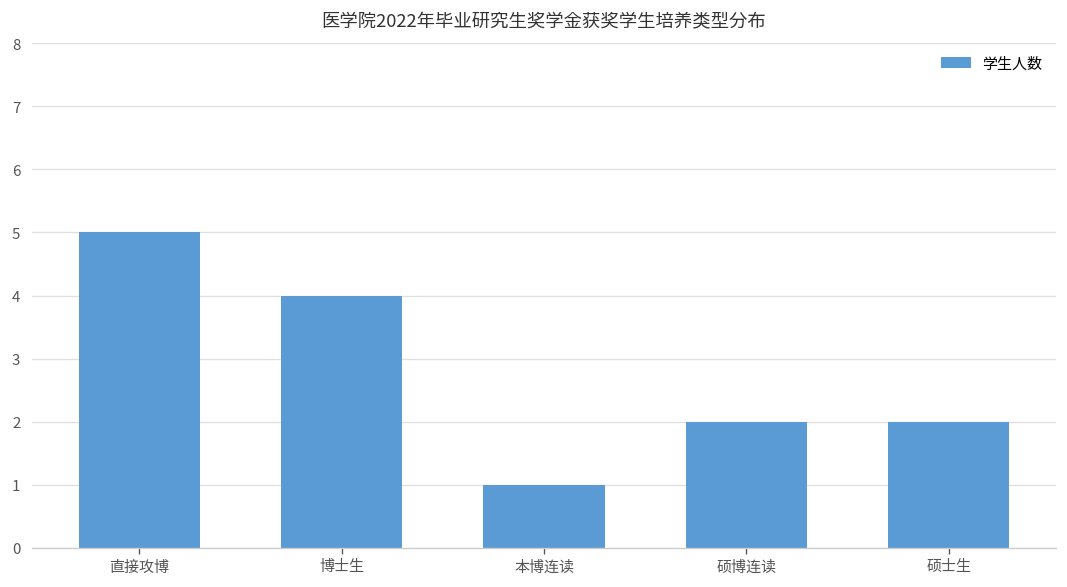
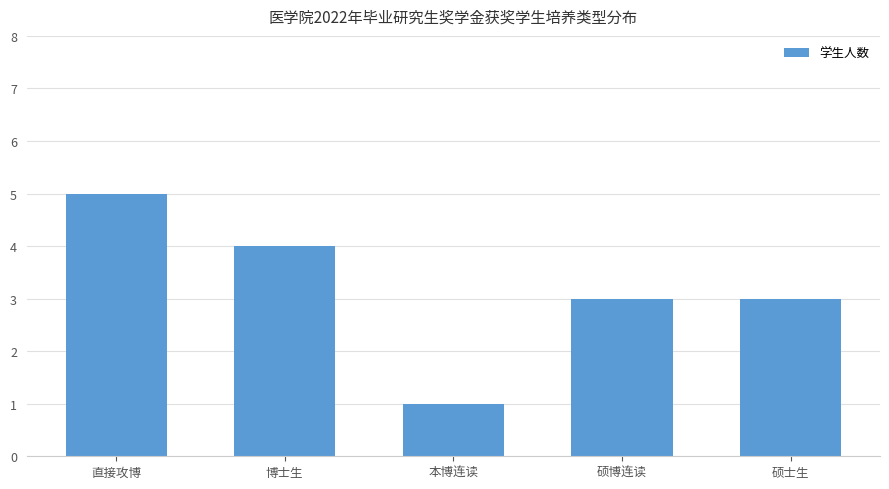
  {
    "直接攻博": 5,
    "博士生": 4,
    "本博连读": 1,
-   "硕博连读": 2,
-   "硕士生": 2
+   "硕博连读": 3,
+   "硕士生": 3
  }
